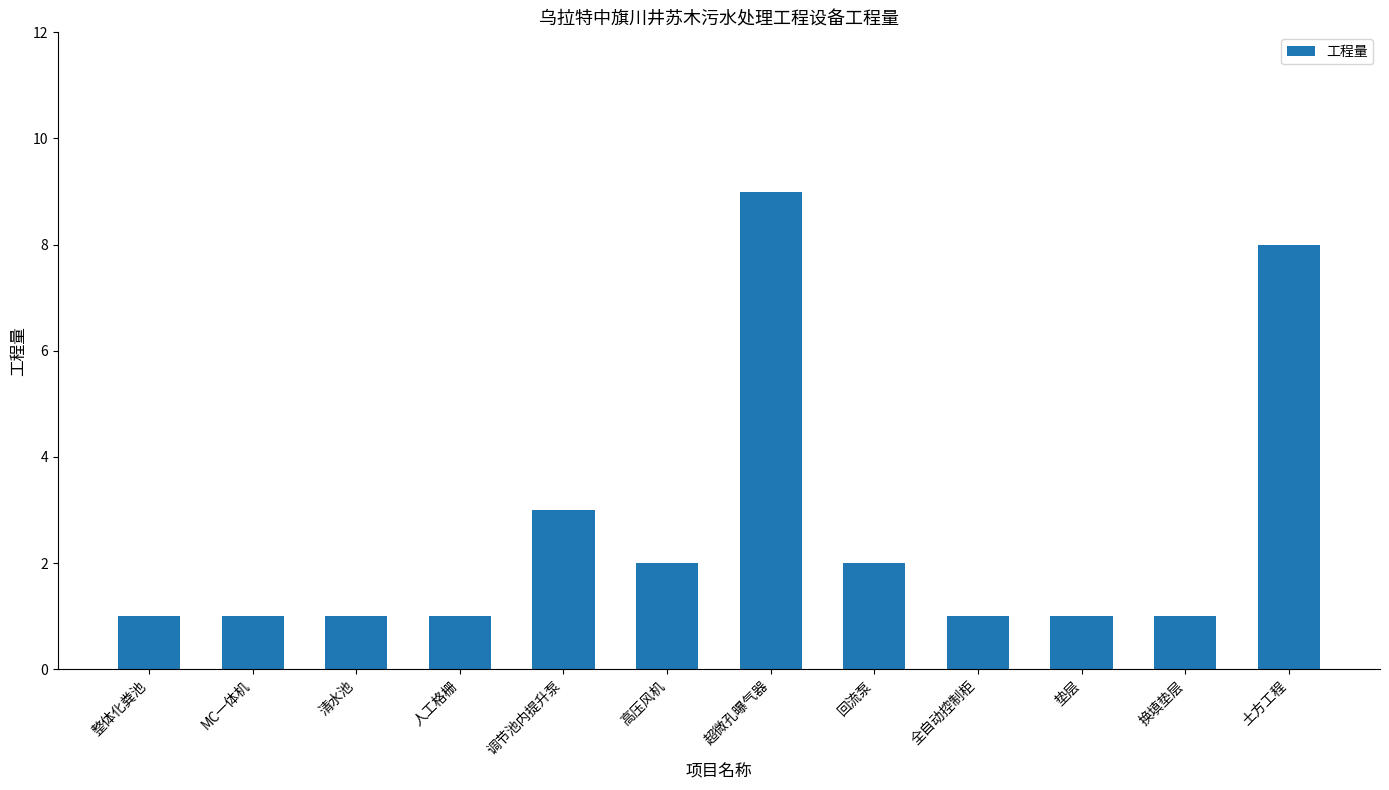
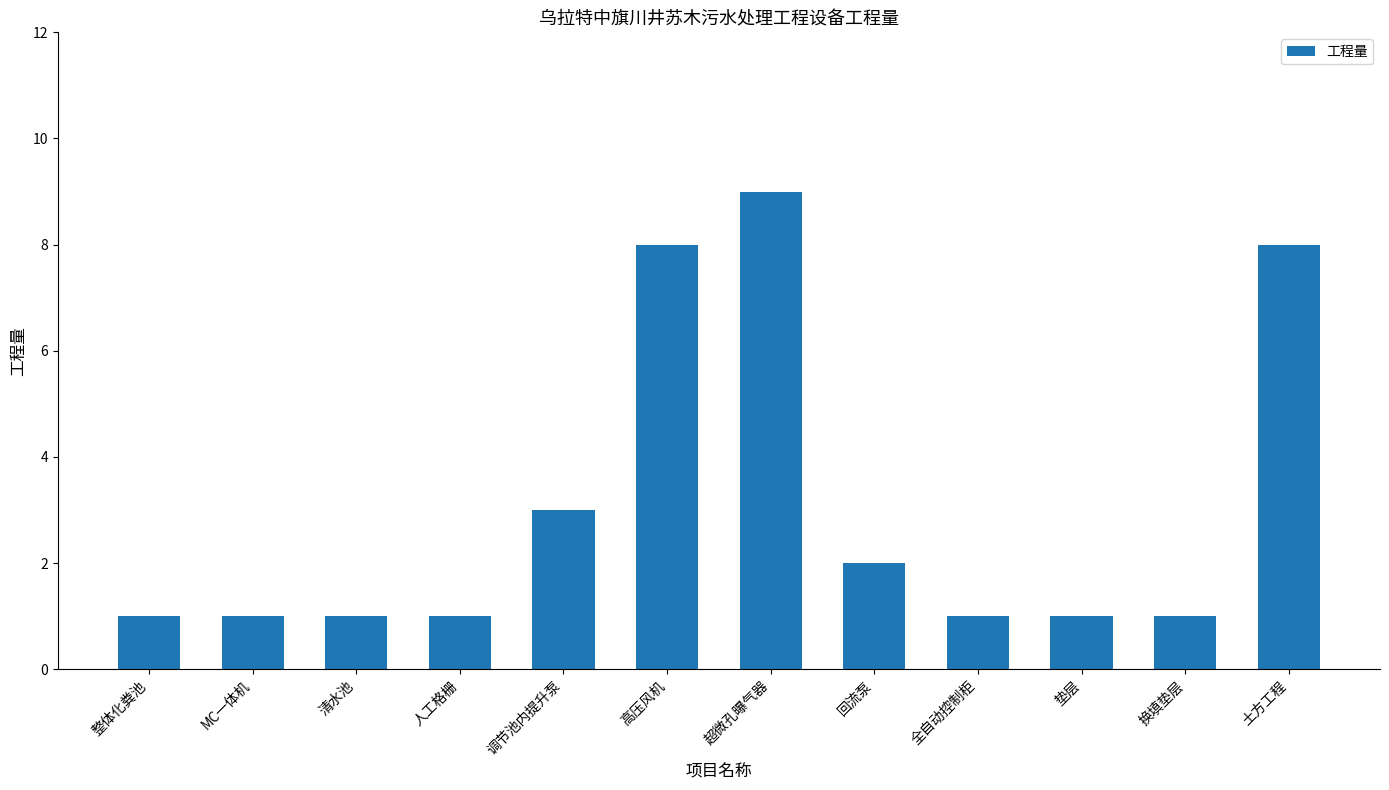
  {
    "整体化粪池": 1,
    "MC一体机": 1,
    "清水池": 1,
    "人工格栅": 1,
    "调节池内提升泵": 3,
-   "高压风机": 2,
+   "高压风机": 8,
    "超微孔曝气器": 9,
    "回流泵": 2,
    "全自动控制柜": 1,
    "垫层": 1,
    "换填垫层": 1,
    "土方工程": 8
  }
